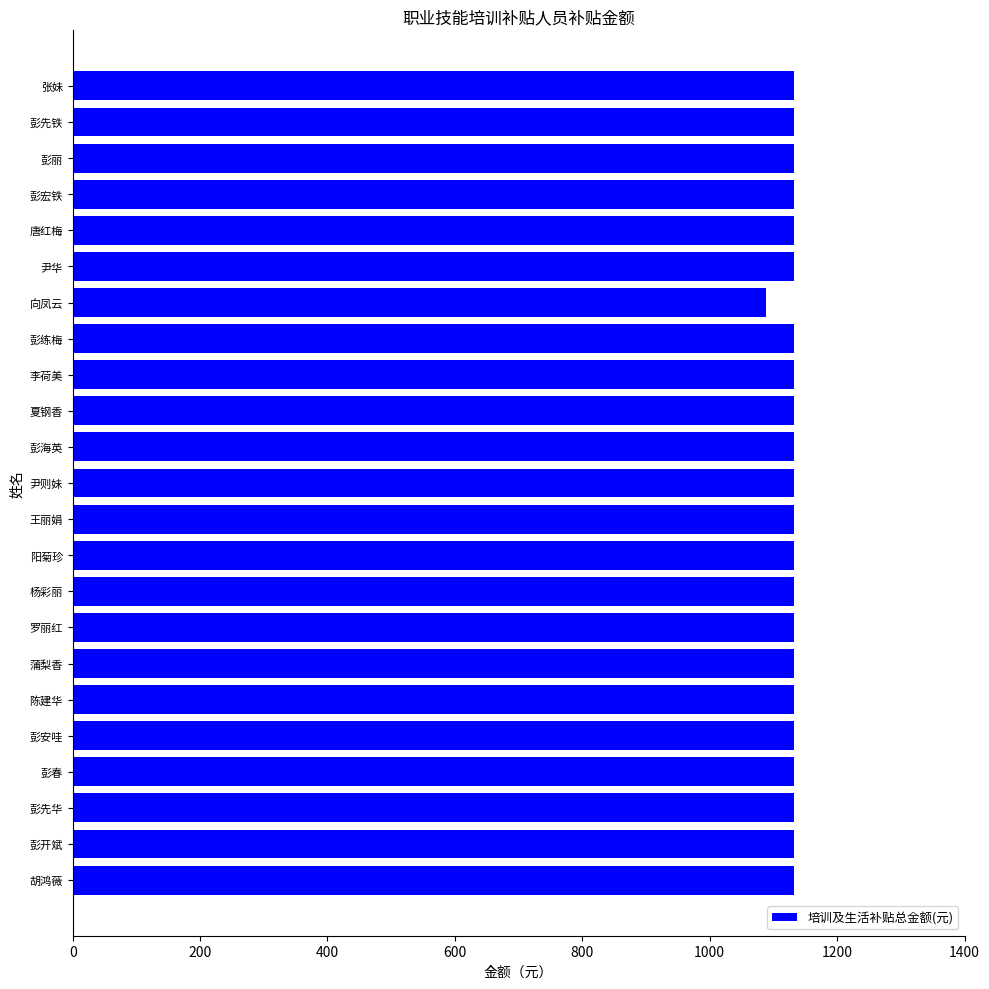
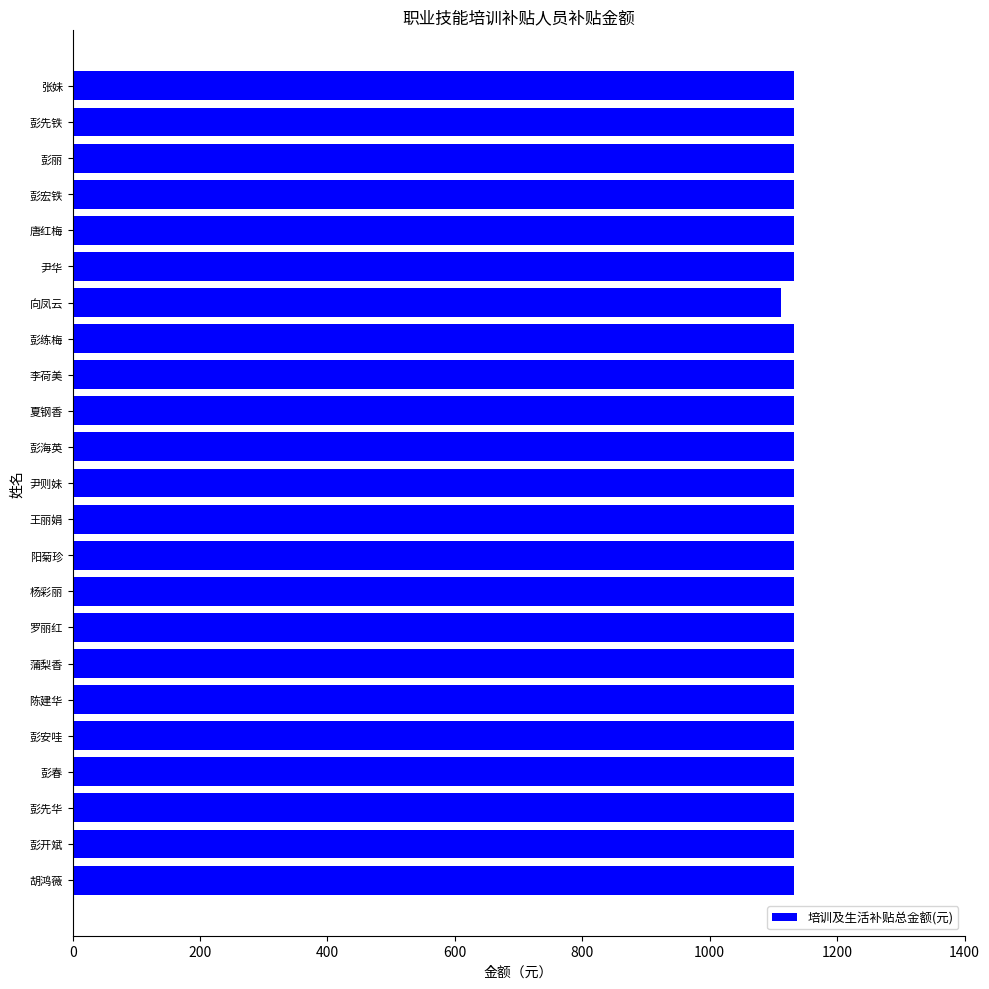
  {
    "张妹": 1130,
    "彭先铁": 1130,
    "彭丽": 1130,
    "彭宏铁": 1130,
    "唐红梅": 1130,
    "尹华": 1130,
-   "向凤云": 1090,
+   "向凤云": 1110,
    "彭练梅": 1130,
    "李荷美": 1130,
    "夏钢香": 1130,
    "彭海英": 1130,
    "尹则妹": 1130,
    "王丽娟": 1130,
    "阳菊珍": 1130,
    "杨彩丽": 1130,
    "罗丽红": 1130,
    "蒲梨香": 1130,
    "陈建华": 1130,
    "彭安哇": 1130,
    "彭春": 1130,
    "彭先华": 1130,
    "彭开斌": 1130,
    "胡鸿薇": 1130
  }
